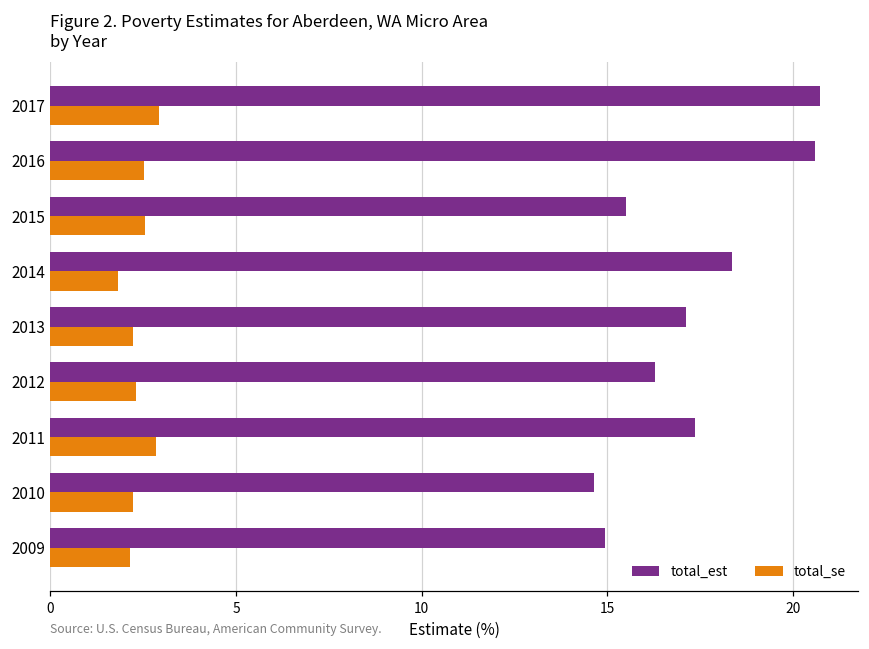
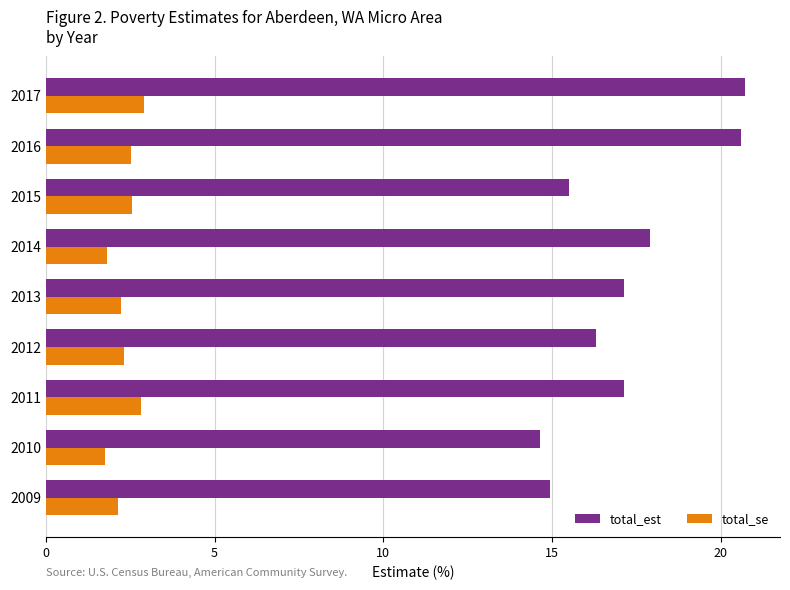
  {
    "total_est": {
      "2017": 20.7,
      "2016": 20.6,
      "2015": 15.5,
-     "2014": 18.4,
+     "2014": 17.9,
      "2013": 17.1,
      "2012": 16.3,
-     "2011": 17.4,
+     "2011": 17.1,
      "2010": 14.6,
      "2009": 14.9
    },
    "total_se": {
      "2017": 2.9,
      "2016": 2.5,
      "2015": 2.5,
      "2014": 1.8,
      "2013": 2.2,
      "2012": 2.3,
      "2011": 2.8,
-     "2010": 2.2,
+     "2010": 1.7,
      "2009": 2.1
    }
  }
